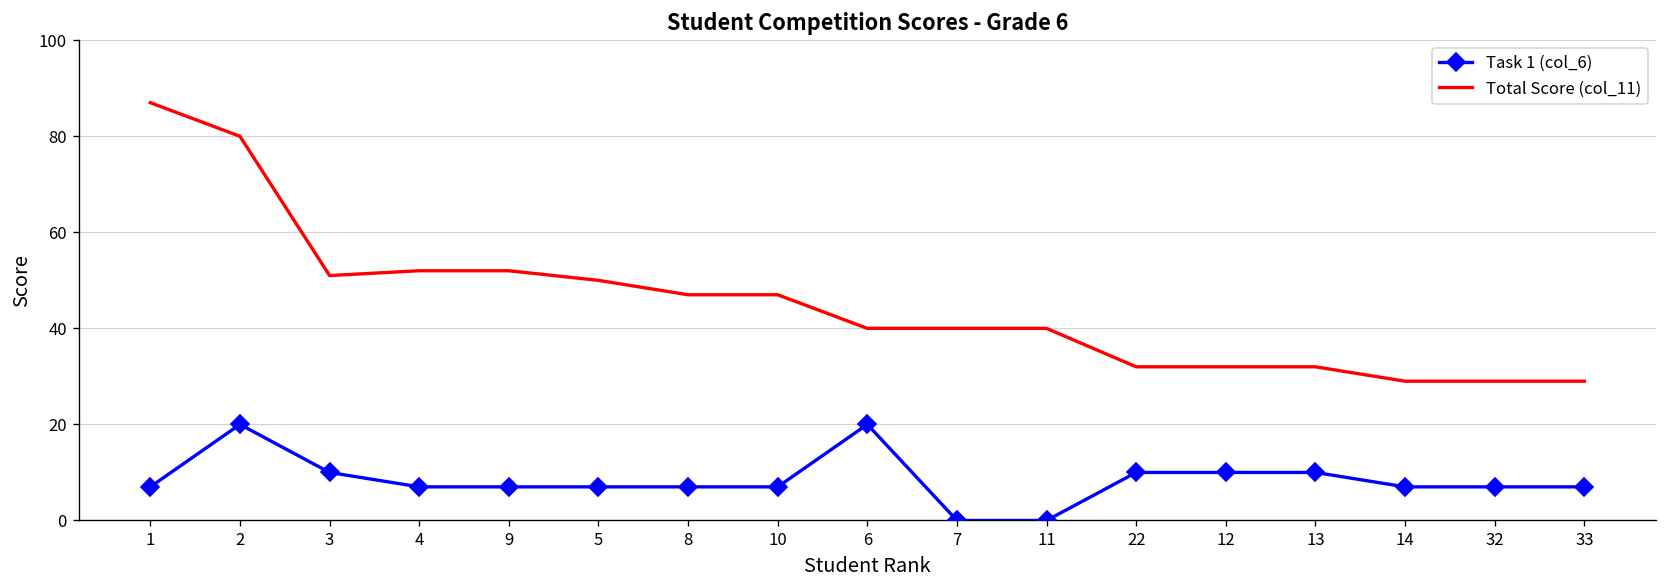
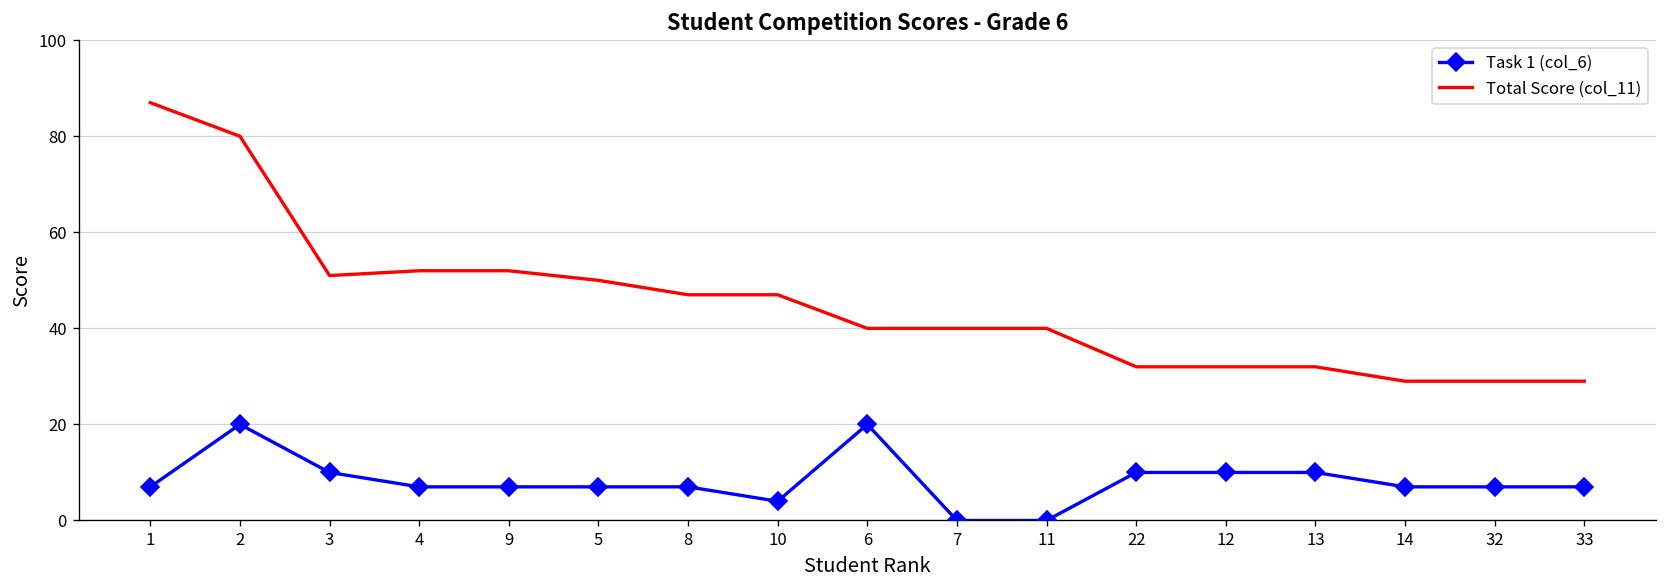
  {
    "Task 1 (col_6)": {
      "1": 7,
      "2": 20,
      "3": 10,
      "4": 7,
      "9": 7,
      "5": 7,
      "8": 7,
-     "10": 7,
+     "10": 4,
      "6": 20,
      "7": 0,
      "11": 0,
      "22": 10,
      "12": 10,
      "13": 10,
      "14": 7,
      "32": 7,
      "33": 7
    },
    "Total Score (col_11)": {
      "1": 87,
      "2": 80,
      "3": 51,
      "4": 52,
      "9": 52,
      "5": 50,
      "8": 47,
      "10": 47,
      "6": 40,
      "7": 40,
      "11": 40,
      "22": 32,
      "12": 32,
      "13": 32,
      "14": 29,
      "32": 29,
      "33": 29
    }
  }
